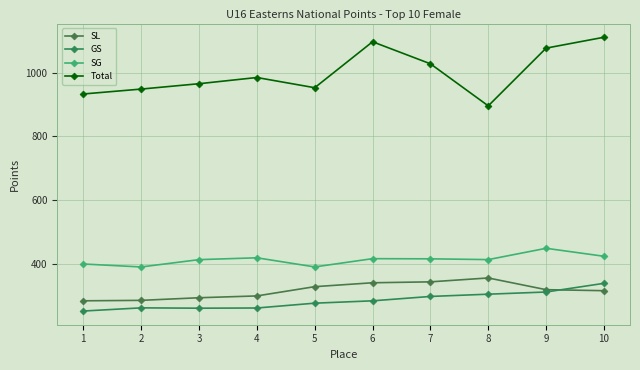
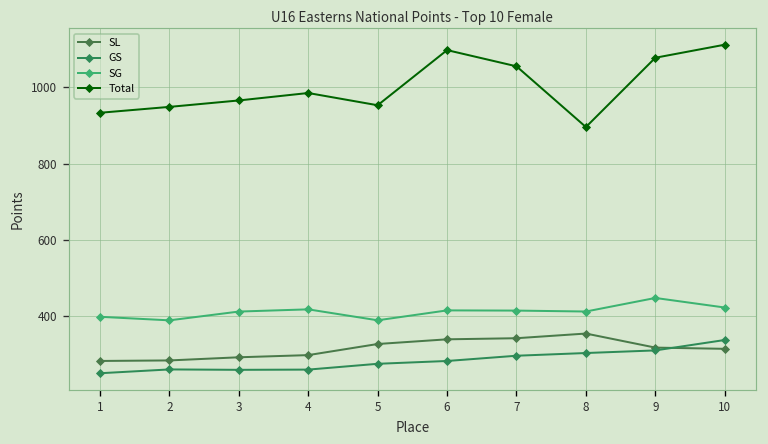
  {
    "Total": {
      "1": 930,
      "2": 950,
      "3": 970,
      "4": 990,
      "5": 950,
      "6": 1100,
-     "7": 1030,
+     "7": 1060,
      "8": 900,
      "9": 1080,
      "10": 1110
    }
  }
